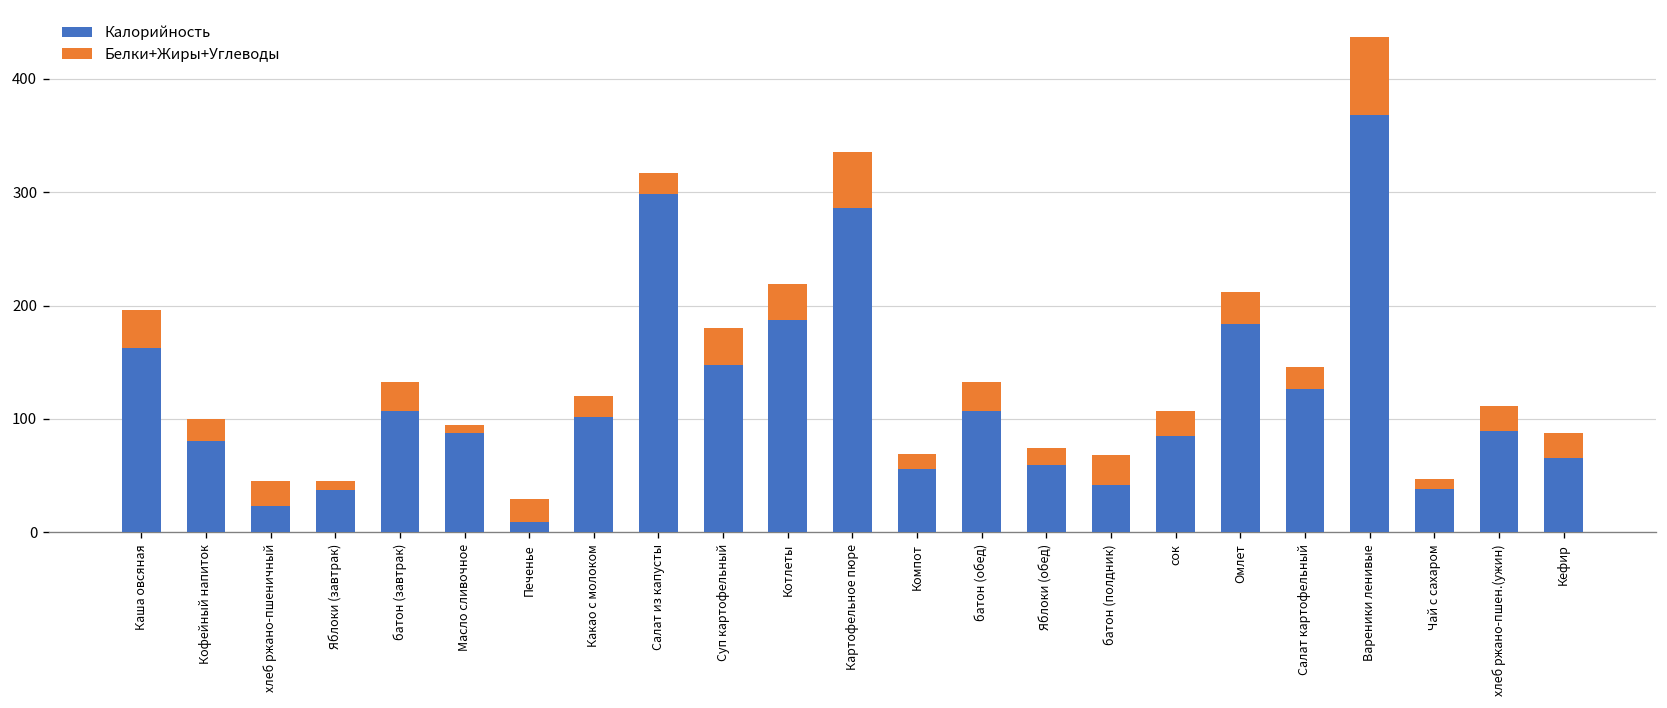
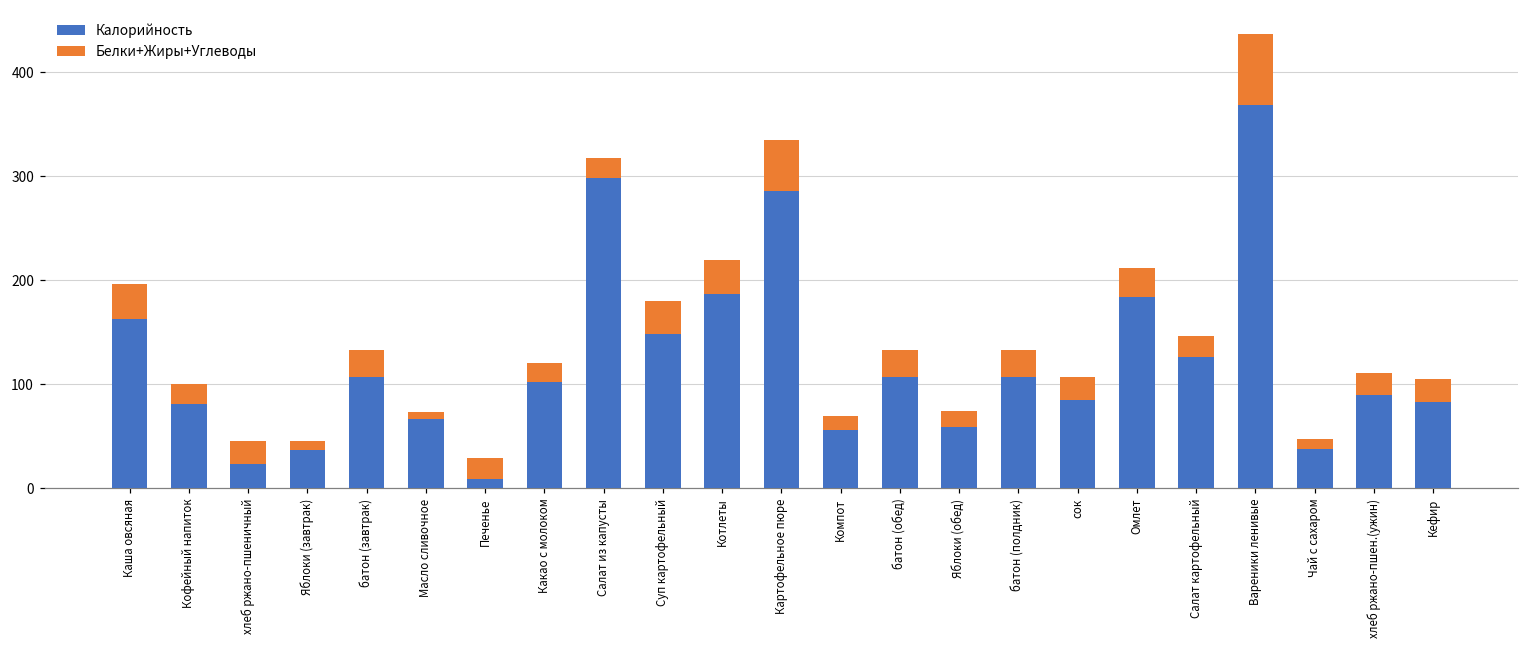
  {
    "Калорийность": {
      "Каша овсяная": 160,
      "Кофейный напиток": 80,
      "хлеб ржано-пшеничный": 20,
      "Яблоки (завтрак)": 40,
      "батон (завтрак)": 110,
-     "Масло сливочное": 90,
+     "Масло сливочное": 70,
      "Печенье": 10,
      "Какао с молоком": 100,
      "Салат из капусты": 300,
      "Суп картофельный": 150,
      "Котлеты": 190,
      "Картофельное пюре": 290,
      "Компот": 60,
      "батон (обед)": 110,
      "Яблоки (обед)": 60,
-     "батон (полдник)": 40,
+     "батон (полдник)": 110,
      "сок": 90,
      "Омлет": 180,
      "Салат картофельный": 130,
      "Вареники ленивые": 370,
      "Чай с сахаром": 40,
      "хлеб ржано-пшен.(ужин)": 90,
-     "Кефир": 70
+     "Кефир": 80
    },
    "Белки+Жиры+Углеводы": {
      "Каша овсяная": 30,
      "Кофейный напиток": 20,
      "хлеб ржано-пшеничный": 20,
      "Яблоки (завтрак)": 10,
      "батон (завтрак)": 30,
      "Масло сливочное": 10,
      "Печенье": 20,
      "Какао с молоком": 20,
      "Салат из капусты": 20,
      "Суп картофельный": 30,
      "Котлеты": 30,
      "Картофельное пюре": 50,
      "Компот": 10,
      "батон (обед)": 30,
      "Яблоки (обед)": 20,
      "батон (полдник)": 30,
      "сок": 20,
      "Омлет": 30,
      "Салат картофельный": 20,
      "Вареники ленивые": 70,
      "Чай с сахаром": 10,
      "хлеб ржано-пшен.(ужин)": 20,
      "Кефир": 20
    }
  }
